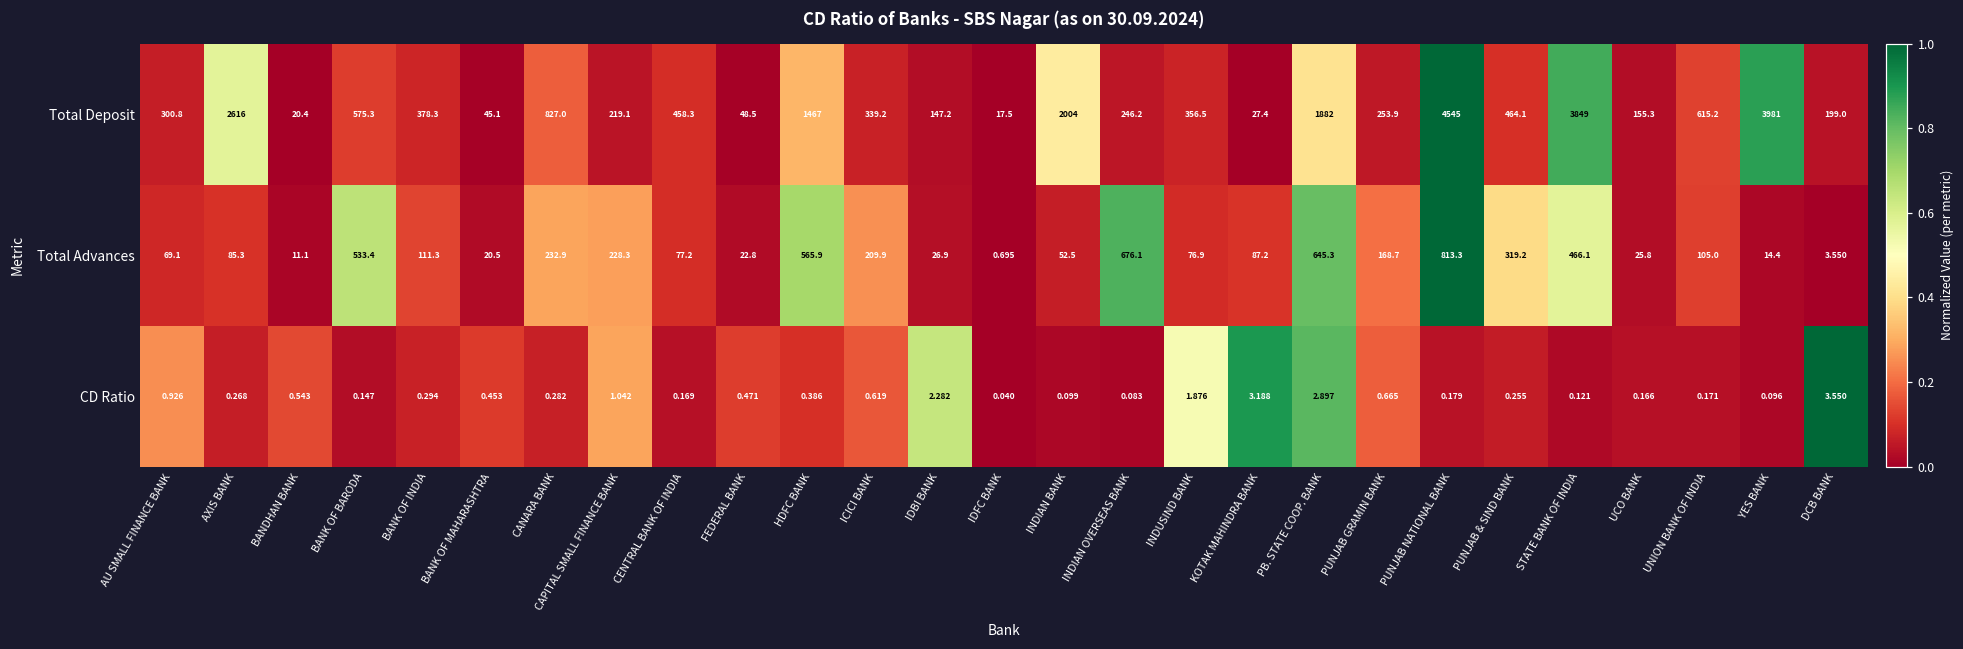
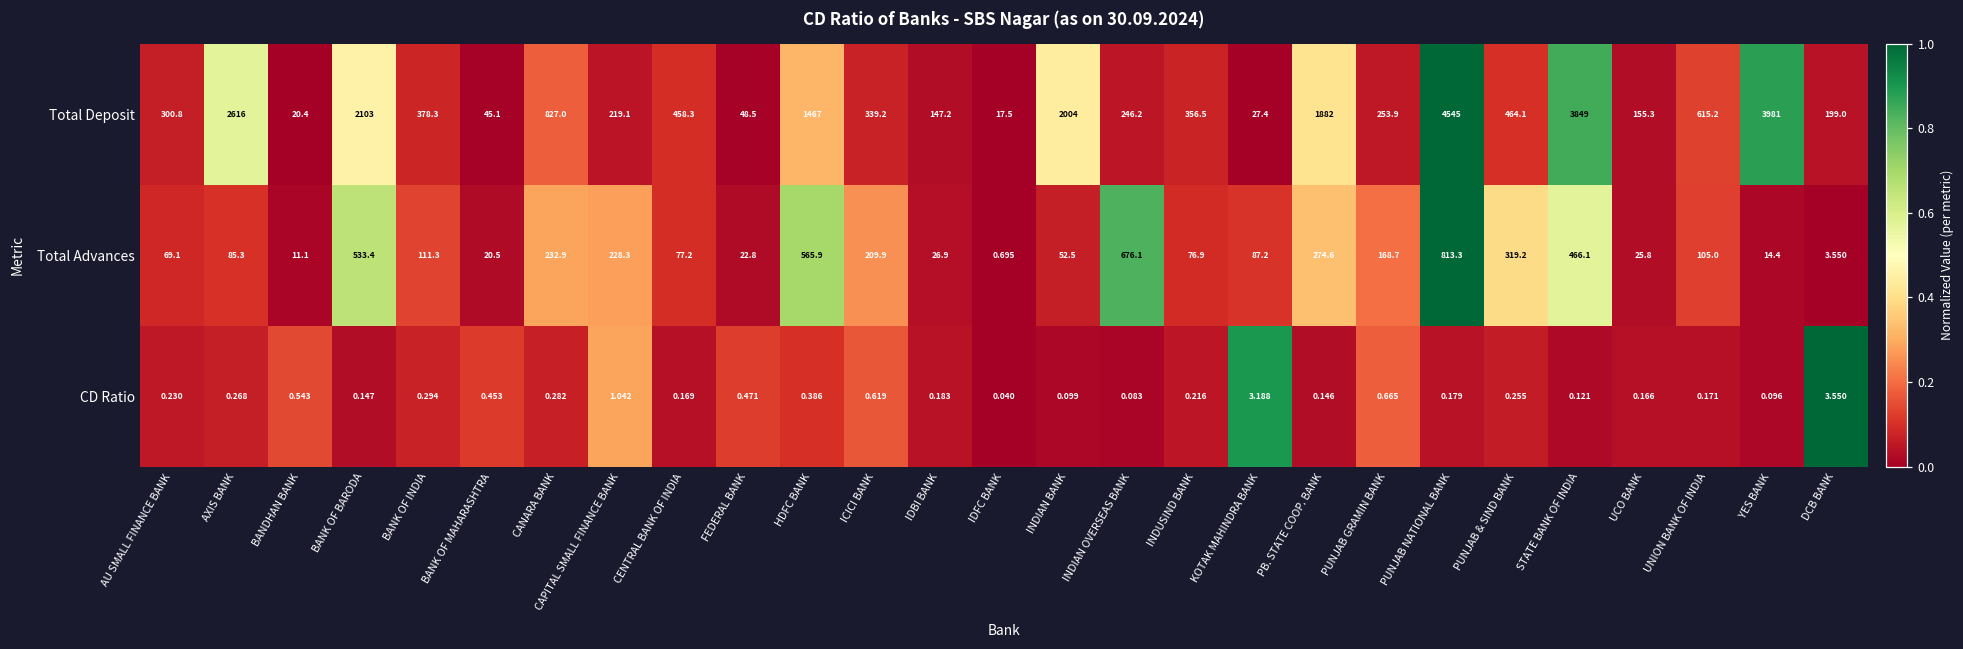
  {
    "Total Deposit": {
      "AU SMALL FINANCE BANK": 300.8,
      "AXIS BANK": 2616,
      "BANDHAN BANK": 20.4,
-     "BANK OF BARODA": 575.3,
+     "BANK OF BARODA": 2103,
      "BANK OF INDIA": 378.3,
      "BANK OF MAHARASHTRA": 45.1,
      "CANARA BANK": 827.0,
      "CAPITAL SMALL FINANCE BANK": 219.1,
      "CENTRAL BANK OF INDIA": 458.3,
      "FEDERAL BANK": 48.5,
      "HDFC BANK": 1467,
      "ICICI BANK": 339.2,
      "IDBI BANK": 147.2,
      "IDFC BANK": 17.5,
      "INDIAN BANK": 2004,
      "INDIAN OVERSEAS BANK": 246.2,
      "INDUSIND BANK": 356.5,
      "KOTAK MAHINDRA BANK": 27.4,
      "PB. STATE COOP. BANK": 1882,
      "PUNJAB GRAMIN BANK": 253.9,
      "PUNJAB NATIONAL BANK": 4545,
      "PUNJAB & SIND BANK": 464.1,
      "STATE BANK OF INDIA": 3849,
      "UCO BANK": 155.3,
      "UNION BANK OF INDIA": 615.2,
      "YES BANK": 3981,
      "DCB BANK": 199.0
    },
    "Total Advances": {
      "AU SMALL FINANCE BANK": 69.1,
      "AXIS BANK": 85.3,
      "BANDHAN BANK": 11.1,
      "BANK OF BARODA": 533.4,
      "BANK OF INDIA": 111.3,
      "BANK OF MAHARASHTRA": 20.5,
      "CANARA BANK": 232.9,
      "CAPITAL SMALL FINANCE BANK": 228.3,
      "CENTRAL BANK OF INDIA": 77.2,
      "FEDERAL BANK": 22.8,
      "HDFC BANK": 565.9,
      "ICICI BANK": 209.9,
      "IDBI BANK": 26.9,
      "IDFC BANK": 0.695,
      "INDIAN BANK": 52.5,
      "INDIAN OVERSEAS BANK": 676.1,
      "INDUSIND BANK": 76.9,
      "KOTAK MAHINDRA BANK": 87.2,
-     "PB. STATE COOP. BANK": 645.3,
+     "PB. STATE COOP. BANK": 274.6,
      "PUNJAB GRAMIN BANK": 168.7,
      "PUNJAB NATIONAL BANK": 813.3,
      "PUNJAB & SIND BANK": 319.2,
      "STATE BANK OF INDIA": 466.1,
      "UCO BANK": 25.8,
      "UNION BANK OF INDIA": 105.0,
      "YES BANK": 14.4,
      "DCB BANK": 3.550
    },
    "CD Ratio": {
-     "AU SMALL FINANCE BANK": 0.926,
+     "AU SMALL FINANCE BANK": 0.230,
      "AXIS BANK": 0.268,
      "BANDHAN BANK": 0.543,
      "BANK OF BARODA": 0.147,
      "BANK OF INDIA": 0.294,
      "BANK OF MAHARASHTRA": 0.453,
      "CANARA BANK": 0.282,
      "CAPITAL SMALL FINANCE BANK": 1.042,
      "CENTRAL BANK OF INDIA": 0.169,
      "FEDERAL BANK": 0.471,
      "HDFC BANK": 0.386,
      "ICICI BANK": 0.619,
-     "IDBI BANK": 2.282,
+     "IDBI BANK": 0.183,
      "IDFC BANK": 0.040,
      "INDIAN BANK": 0.099,
      "INDIAN OVERSEAS BANK": 0.083,
-     "INDUSIND BANK": 1.876,
+     "INDUSIND BANK": 0.216,
      "KOTAK MAHINDRA BANK": 3.188,
-     "PB. STATE COOP. BANK": 2.897,
+     "PB. STATE COOP. BANK": 0.146,
      "PUNJAB GRAMIN BANK": 0.665,
      "PUNJAB NATIONAL BANK": 0.179,
      "PUNJAB & SIND BANK": 0.255,
      "STATE BANK OF INDIA": 0.121,
      "UCO BANK": 0.166,
      "UNION BANK OF INDIA": 0.171,
      "YES BANK": 0.096,
      "DCB BANK": 3.550
    }
  }
